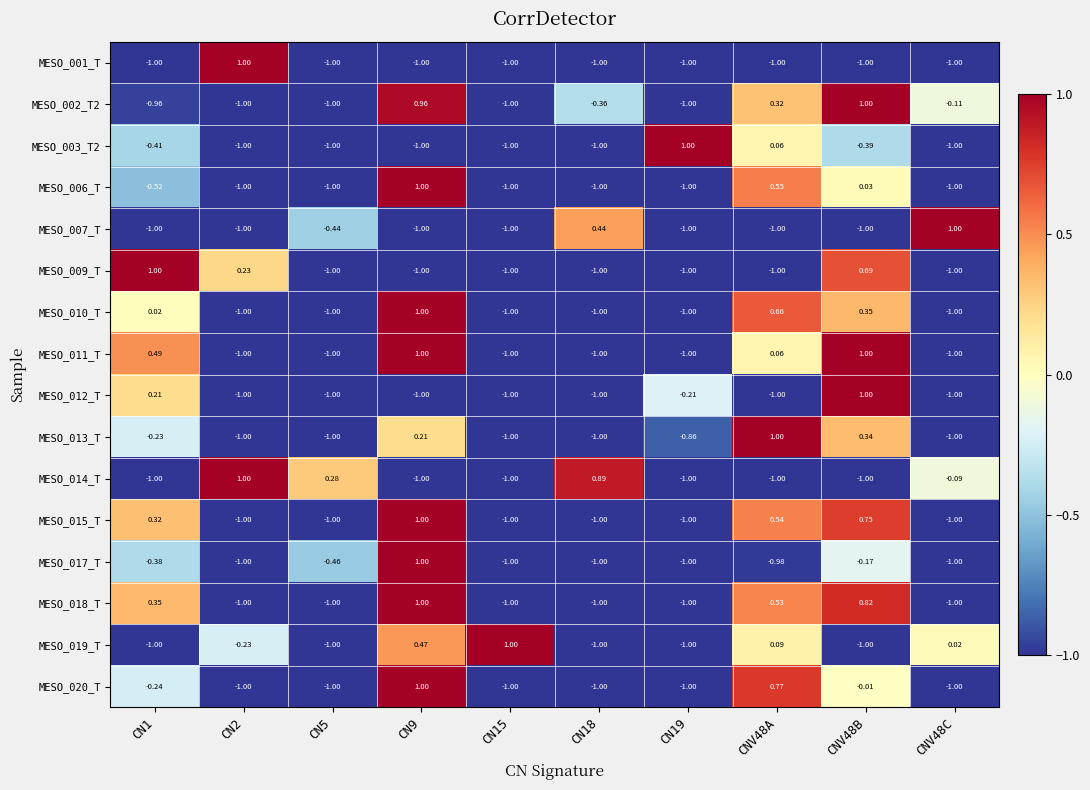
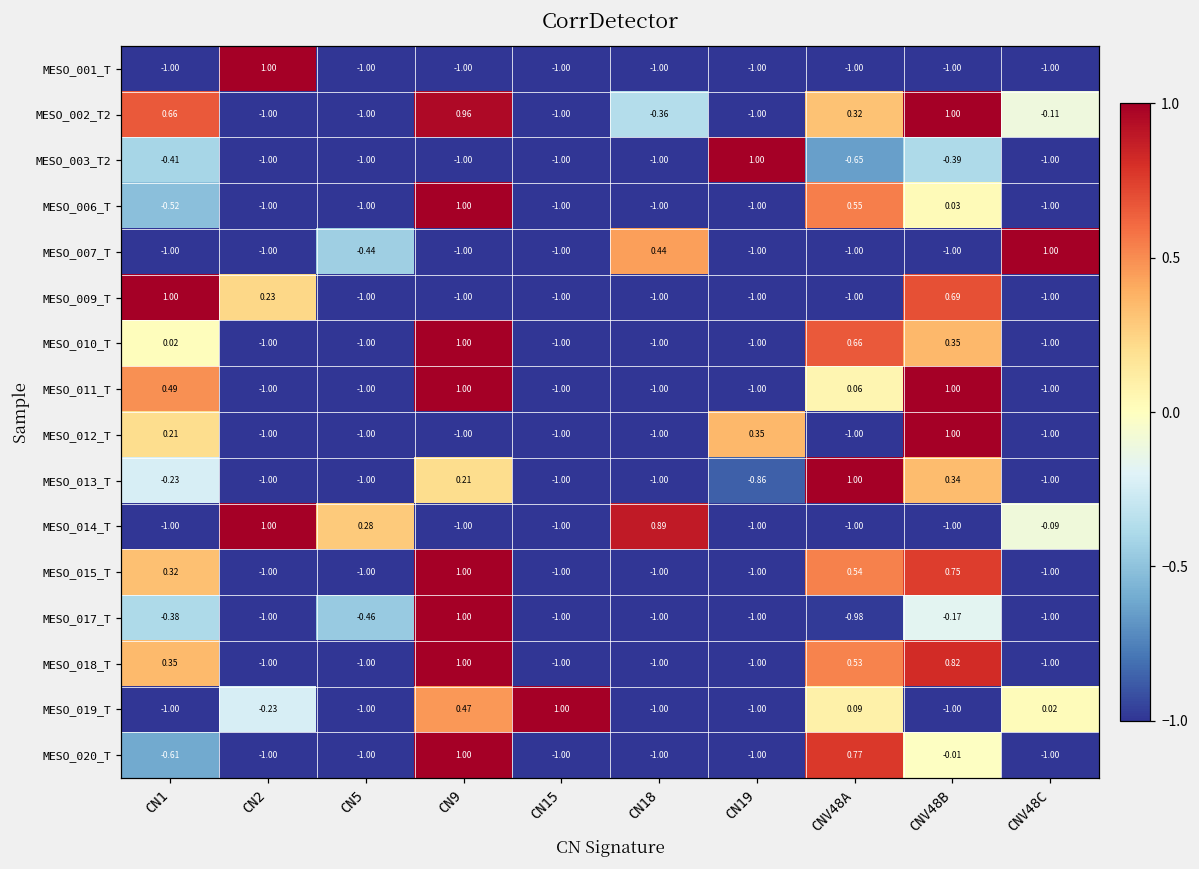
  {
    "MESO_001_T": {
      "CN1": -1.00,
      "CN2": 1.00,
      "CN5": -1.00,
      "CN9": -1.00,
      "CN15": -1.00,
      "CN18": -1.00,
      "CN19": -1.00,
      "CNV48A": -1.00,
      "CNV48B": -1.00,
      "CNV48C": -1.00
    },
    "MESO_002_T2": {
-     "CN1": -0.96,
+     "CN1": 0.66,
      "CN2": -1.00,
      "CN5": -1.00,
      "CN9": 0.96,
      "CN15": -1.00,
      "CN18": -0.36,
      "CN19": -1.00,
      "CNV48A": 0.32,
      "CNV48B": 1.00,
      "CNV48C": -0.11
    },
    "MESO_003_T2": {
      "CN1": -0.41,
      "CN2": -1.00,
      "CN5": -1.00,
      "CN9": -1.00,
      "CN15": -1.00,
      "CN18": -1.00,
      "CN19": 1.00,
-     "CNV48A": 0.06,
+     "CNV48A": -0.65,
      "CNV48B": -0.39,
      "CNV48C": -1.00
    },
    "MESO_006_T": {
      "CN1": -0.52,
      "CN2": -1.00,
      "CN5": -1.00,
      "CN9": 1.00,
      "CN15": -1.00,
      "CN18": -1.00,
      "CN19": -1.00,
      "CNV48A": 0.55,
      "CNV48B": 0.03,
      "CNV48C": -1.00
    },
    "MESO_007_T": {
      "CN1": -1.00,
      "CN2": -1.00,
      "CN5": -0.44,
      "CN9": -1.00,
      "CN15": -1.00,
      "CN18": 0.44,
      "CN19": -1.00,
      "CNV48A": -1.00,
      "CNV48B": -1.00,
      "CNV48C": 1.00
    },
    "MESO_009_T": {
      "CN1": 1.00,
      "CN2": 0.23,
      "CN5": -1.00,
      "CN9": -1.00,
      "CN15": -1.00,
      "CN18": -1.00,
      "CN19": -1.00,
      "CNV48A": -1.00,
      "CNV48B": 0.69,
      "CNV48C": -1.00
    },
    "MESO_010_T": {
      "CN1": 0.02,
      "CN2": -1.00,
      "CN5": -1.00,
      "CN9": 1.00,
      "CN15": -1.00,
      "CN18": -1.00,
      "CN19": -1.00,
      "CNV48A": 0.66,
      "CNV48B": 0.35,
      "CNV48C": -1.00
    },
    "MESO_011_T": {
      "CN1": 0.49,
      "CN2": -1.00,
      "CN5": -1.00,
      "CN9": 1.00,
      "CN15": -1.00,
      "CN18": -1.00,
      "CN19": -1.00,
      "CNV48A": 0.06,
      "CNV48B": 1.00,
      "CNV48C": -1.00
    },
    "MESO_012_T": {
      "CN1": 0.21,
      "CN2": -1.00,
      "CN5": -1.00,
      "CN9": -1.00,
      "CN15": -1.00,
      "CN18": -1.00,
-     "CN19": -0.21,
+     "CN19": 0.35,
      "CNV48A": -1.00,
      "CNV48B": 1.00,
      "CNV48C": -1.00
    },
    "MESO_013_T": {
      "CN1": -0.23,
      "CN2": -1.00,
      "CN5": -1.00,
      "CN9": 0.21,
      "CN15": -1.00,
      "CN18": -1.00,
      "CN19": -0.86,
      "CNV48A": 1.00,
      "CNV48B": 0.34,
      "CNV48C": -1.00
    },
    "MESO_014_T": {
      "CN1": -1.00,
      "CN2": 1.00,
      "CN5": 0.28,
      "CN9": -1.00,
      "CN15": -1.00,
      "CN18": 0.89,
      "CN19": -1.00,
      "CNV48A": -1.00,
      "CNV48B": -1.00,
      "CNV48C": -0.09
    },
    "MESO_015_T": {
      "CN1": 0.32,
      "CN2": -1.00,
      "CN5": -1.00,
      "CN9": 1.00,
      "CN15": -1.00,
      "CN18": -1.00,
      "CN19": -1.00,
      "CNV48A": 0.54,
      "CNV48B": 0.75,
      "CNV48C": -1.00
    },
    "MESO_017_T": {
      "CN1": -0.38,
      "CN2": -1.00,
      "CN5": -0.46,
      "CN9": 1.00,
      "CN15": -1.00,
      "CN18": -1.00,
      "CN19": -1.00,
      "CNV48A": -0.98,
      "CNV48B": -0.17,
      "CNV48C": -1.00
    },
    "MESO_018_T": {
      "CN1": 0.35,
      "CN2": -1.00,
      "CN5": -1.00,
      "CN9": 1.00,
      "CN15": -1.00,
      "CN18": -1.00,
      "CN19": -1.00,
      "CNV48A": 0.53,
      "CNV48B": 0.82,
      "CNV48C": -1.00
    },
    "MESO_019_T": {
      "CN1": -1.00,
      "CN2": -0.23,
      "CN5": -1.00,
      "CN9": 0.47,
      "CN15": 1.00,
      "CN18": -1.00,
      "CN19": -1.00,
      "CNV48A": 0.09,
      "CNV48B": -1.00,
      "CNV48C": 0.02
    },
    "MESO_020_T": {
-     "CN1": -0.24,
+     "CN1": -0.61,
      "CN2": -1.00,
      "CN5": -1.00,
      "CN9": 1.00,
      "CN15": -1.00,
      "CN18": -1.00,
      "CN19": -1.00,
      "CNV48A": 0.77,
      "CNV48B": -0.01,
      "CNV48C": -1.00
    }
  }
